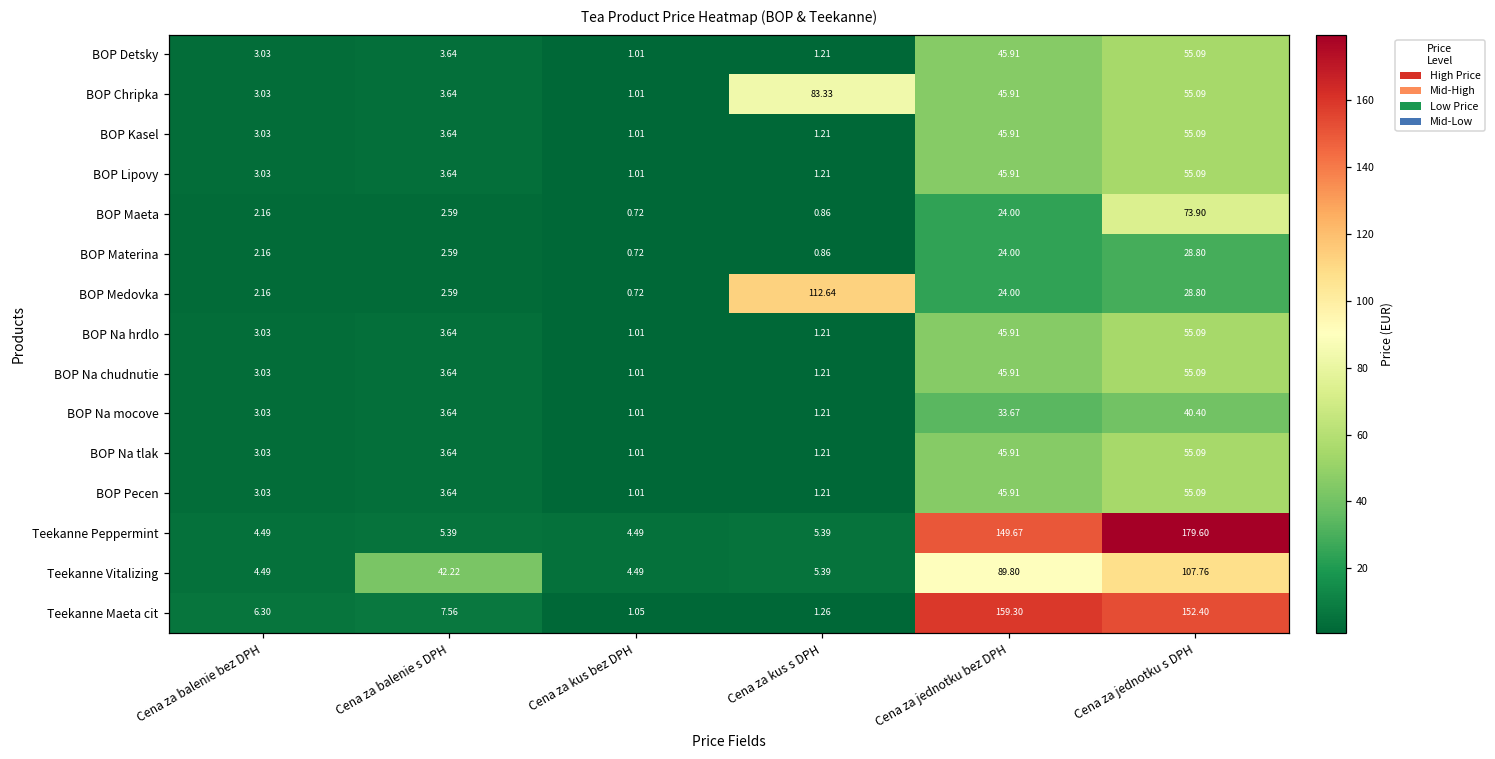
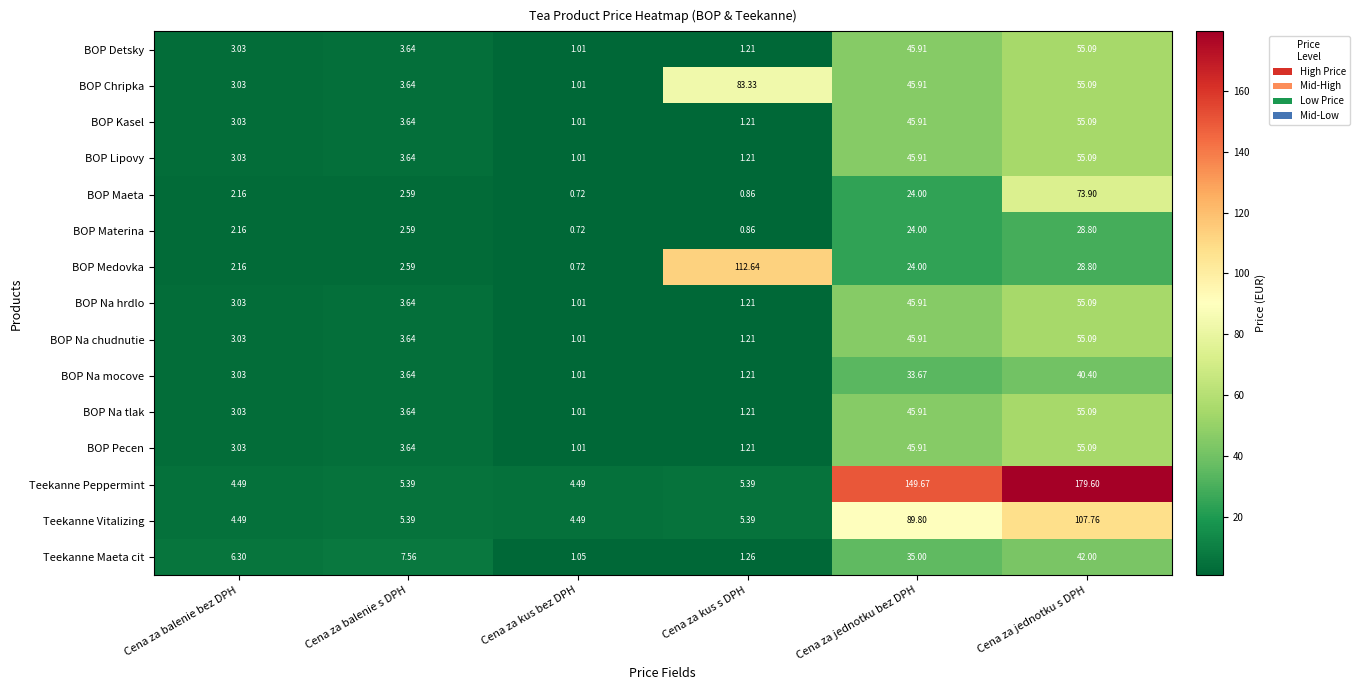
  {
    "BOP Detsky": {
      "Cena za balenie bez DPH": 3.03,
      "Cena za balenie s DPH": 3.64,
      "Cena za kus bez DPH": 1.01,
      "Cena za kus s DPH": 1.21,
      "Cena za jednotku bez DPH": 45.91,
      "Cena za jednotku s DPH": 55.09
    },
    "BOP Chripka": {
      "Cena za balenie bez DPH": 3.03,
      "Cena za balenie s DPH": 3.64,
      "Cena za kus bez DPH": 1.01,
      "Cena za kus s DPH": 83.33,
      "Cena za jednotku bez DPH": 45.91,
      "Cena za jednotku s DPH": 55.09
    },
    "BOP Kasel": {
      "Cena za balenie bez DPH": 3.03,
      "Cena za balenie s DPH": 3.64,
      "Cena za kus bez DPH": 1.01,
      "Cena za kus s DPH": 1.21,
      "Cena za jednotku bez DPH": 45.91,
      "Cena za jednotku s DPH": 55.09
    },
    "BOP Lipovy": {
      "Cena za balenie bez DPH": 3.03,
      "Cena za balenie s DPH": 3.64,
      "Cena za kus bez DPH": 1.01,
      "Cena za kus s DPH": 1.21,
      "Cena za jednotku bez DPH": 45.91,
      "Cena za jednotku s DPH": 55.09
    },
    "BOP Maeta": {
      "Cena za balenie bez DPH": 2.16,
      "Cena za balenie s DPH": 2.59,
      "Cena za kus bez DPH": 0.72,
      "Cena za kus s DPH": 0.86,
      "Cena za jednotku bez DPH": 24.00,
      "Cena za jednotku s DPH": 73.90
    },
    "BOP Materina": {
      "Cena za balenie bez DPH": 2.16,
      "Cena za balenie s DPH": 2.59,
      "Cena za kus bez DPH": 0.72,
      "Cena za kus s DPH": 0.86,
      "Cena za jednotku bez DPH": 24.00,
      "Cena za jednotku s DPH": 28.80
    },
    "BOP Medovka": {
      "Cena za balenie bez DPH": 2.16,
      "Cena za balenie s DPH": 2.59,
      "Cena za kus bez DPH": 0.72,
      "Cena za kus s DPH": 112.64,
      "Cena za jednotku bez DPH": 24.00,
      "Cena za jednotku s DPH": 28.80
    },
    "BOP Na hrdlo": {
      "Cena za balenie bez DPH": 3.03,
      "Cena za balenie s DPH": 3.64,
      "Cena za kus bez DPH": 1.01,
      "Cena za kus s DPH": 1.21,
      "Cena za jednotku bez DPH": 45.91,
      "Cena za jednotku s DPH": 55.09
    },
    "BOP Na chudnutie": {
      "Cena za balenie bez DPH": 3.03,
      "Cena za balenie s DPH": 3.64,
      "Cena za kus bez DPH": 1.01,
      "Cena za kus s DPH": 1.21,
      "Cena za jednotku bez DPH": 45.91,
      "Cena za jednotku s DPH": 55.09
    },
    "BOP Na mocove": {
      "Cena za balenie bez DPH": 3.03,
      "Cena za balenie s DPH": 3.64,
      "Cena za kus bez DPH": 1.01,
      "Cena za kus s DPH": 1.21,
      "Cena za jednotku bez DPH": 33.67,
      "Cena za jednotku s DPH": 40.40
    },
    "BOP Na tlak": {
      "Cena za balenie bez DPH": 3.03,
      "Cena za balenie s DPH": 3.64,
      "Cena za kus bez DPH": 1.01,
      "Cena za kus s DPH": 1.21,
      "Cena za jednotku bez DPH": 45.91,
      "Cena za jednotku s DPH": 55.09
    },
    "BOP Pecen": {
      "Cena za balenie bez DPH": 3.03,
      "Cena za balenie s DPH": 3.64,
      "Cena za kus bez DPH": 1.01,
      "Cena za kus s DPH": 1.21,
      "Cena za jednotku bez DPH": 45.91,
      "Cena za jednotku s DPH": 55.09
    },
    "Teekanne Peppermint": {
      "Cena za balenie bez DPH": 4.49,
      "Cena za balenie s DPH": 5.39,
      "Cena za kus bez DPH": 4.49,
      "Cena za kus s DPH": 5.39,
      "Cena za jednotku bez DPH": 149.67,
      "Cena za jednotku s DPH": 179.60
    },
    "Teekanne Vitalizing": {
      "Cena za balenie bez DPH": 4.49,
-     "Cena za balenie s DPH": 42.22,
+     "Cena za balenie s DPH": 5.39,
      "Cena za kus bez DPH": 4.49,
      "Cena za kus s DPH": 5.39,
      "Cena za jednotku bez DPH": 89.80,
      "Cena za jednotku s DPH": 107.76
    },
    "Teekanne Maeta cit": {
      "Cena za balenie bez DPH": 6.30,
      "Cena za balenie s DPH": 7.56,
      "Cena za kus bez DPH": 1.05,
      "Cena za kus s DPH": 1.26,
-     "Cena za jednotku bez DPH": 159.30,
-     "Cena za jednotku s DPH": 152.40
+     "Cena za jednotku bez DPH": 35.00,
+     "Cena za jednotku s DPH": 42.00
    }
  }
